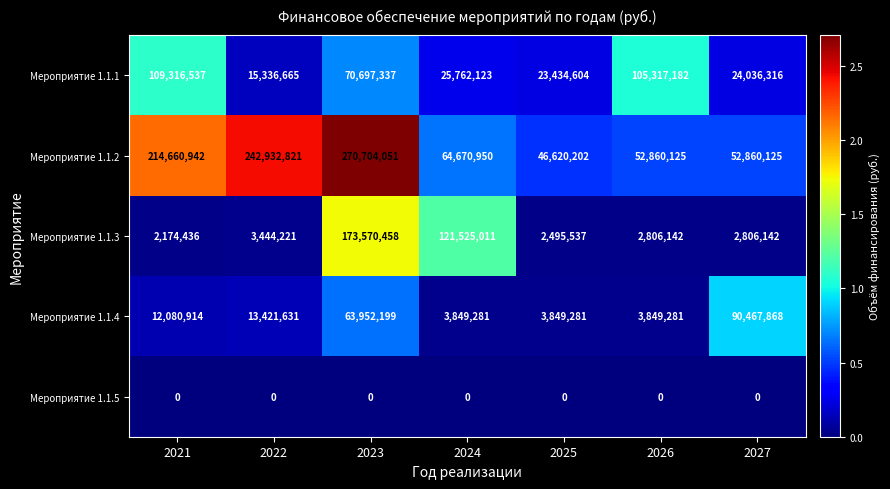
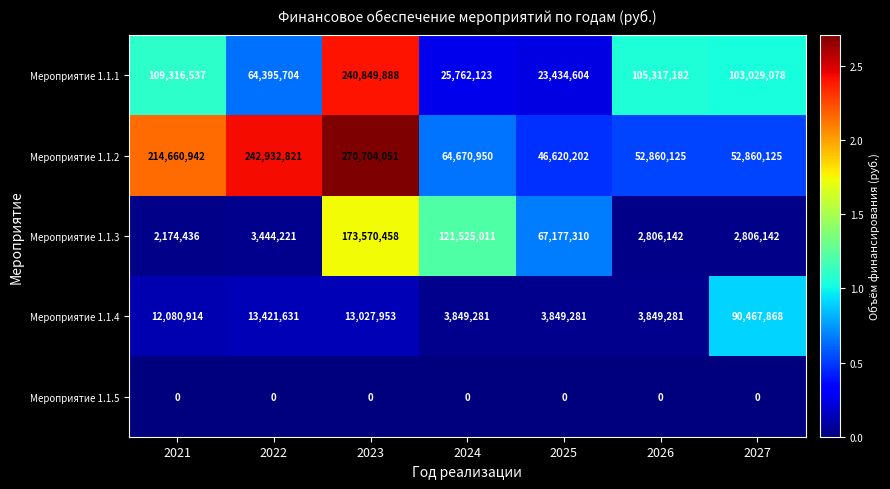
  {
    "Мероприятие 1.1.1": {
      "2021": "109,316,537",
-     "2022": "15,336,665",
-     "2023": "70,697,337",
+     "2022": "64,395,704",
+     "2023": "240,849,888",
      "2024": "25,762,123",
      "2025": "23,434,604",
      "2026": "105,317,182",
-     "2027": "24,036,316"
+     "2027": "103,029,078"
    },
    "Мероприятие 1.1.2": {
      "2021": "214,660,942",
      "2022": "242,932,821",
      "2023": "270,704,051",
      "2024": "64,670,950",
      "2025": "46,620,202",
      "2026": "52,860,125",
      "2027": "52,860,125"
    },
    "Мероприятие 1.1.3": {
      "2021": "2,174,436",
      "2022": "3,444,221",
      "2023": "173,570,458",
      "2024": "121,525,011",
-     "2025": "2,495,537",
+     "2025": "67,177,310",
      "2026": "2,806,142",
      "2027": "2,806,142"
    },
    "Мероприятие 1.1.4": {
      "2021": "12,080,914",
      "2022": "13,421,631",
-     "2023": "63,952,199",
+     "2023": "13,027,953",
      "2024": "3,849,281",
      "2025": "3,849,281",
      "2026": "3,849,281",
      "2027": "90,467,868"
    },
    "Мероприятие 1.1.5": {
      "2021": "0",
      "2022": "0",
      "2023": "0",
      "2024": "0",
      "2025": "0",
      "2026": "0",
      "2027": "0"
    }
  }
